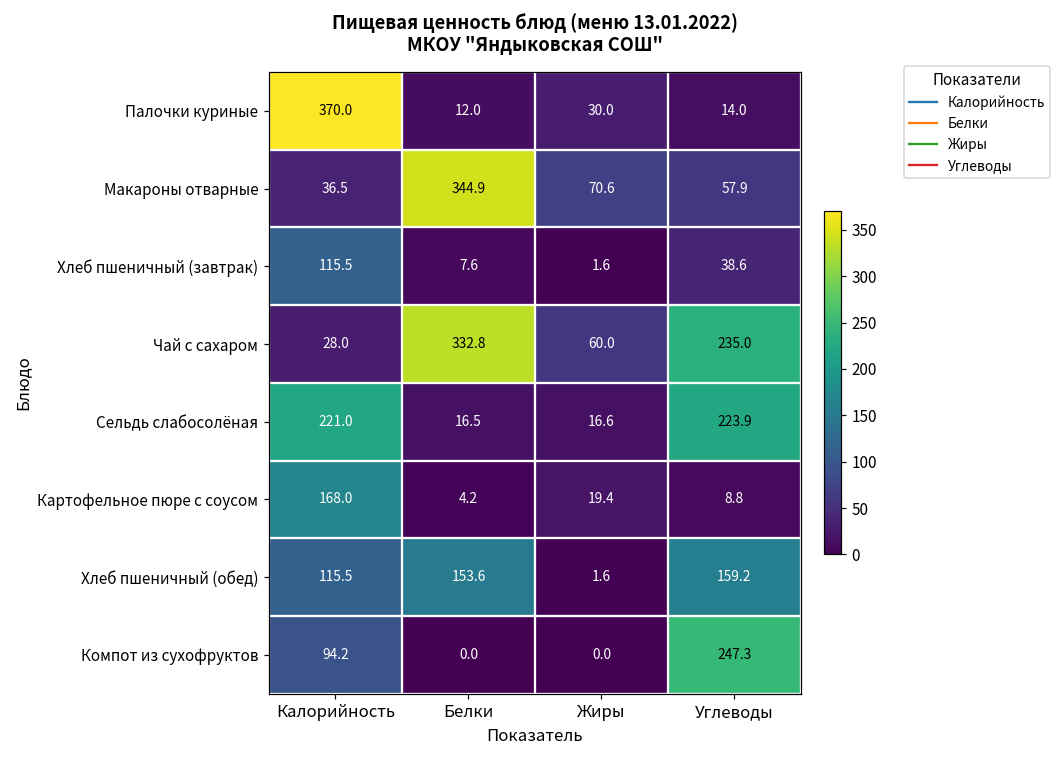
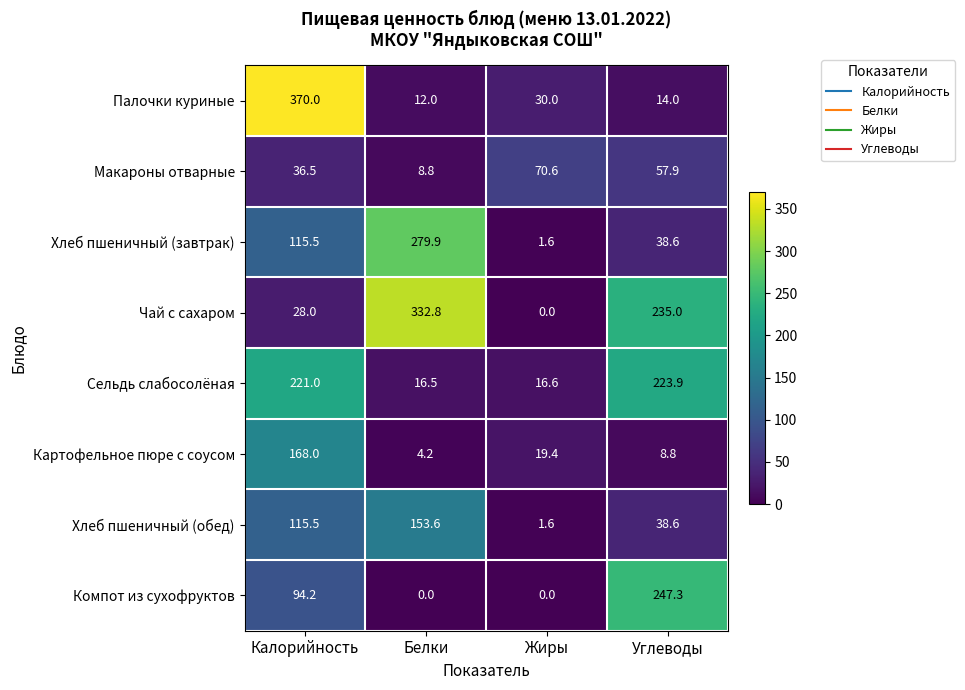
  {
    "Палочки куриные": {
      "Калорийность": 370.0,
      "Белки": 12.0,
      "Жиры": 30.0,
      "Углеводы": 14.0
    },
    "Макароны отварные": {
      "Калорийность": 36.5,
-     "Белки": 344.9,
+     "Белки": 8.8,
      "Жиры": 70.6,
      "Углеводы": 57.9
    },
    "Хлеб пшеничный (завтрак)": {
      "Калорийность": 115.5,
-     "Белки": 7.6,
+     "Белки": 279.9,
      "Жиры": 1.6,
      "Углеводы": 38.6
    },
    "Чай с сахаром": {
      "Калорийность": 28.0,
      "Белки": 332.8,
-     "Жиры": 60.0,
+     "Жиры": 0.0,
      "Углеводы": 235.0
    },
    "Сельдь слабосолёная": {
      "Калорийность": 221.0,
      "Белки": 16.5,
      "Жиры": 16.6,
      "Углеводы": 223.9
    },
    "Картофельное пюре с соусом": {
      "Калорийность": 168.0,
      "Белки": 4.2,
      "Жиры": 19.4,
      "Углеводы": 8.8
    },
    "Хлеб пшеничный (обед)": {
      "Калорийность": 115.5,
      "Белки": 153.6,
      "Жиры": 1.6,
-     "Углеводы": 159.2
+     "Углеводы": 38.6
    },
    "Компот из сухофруктов": {
      "Калорийность": 94.2,
      "Белки": 0.0,
      "Жиры": 0.0,
      "Углеводы": 247.3
    }
  }
